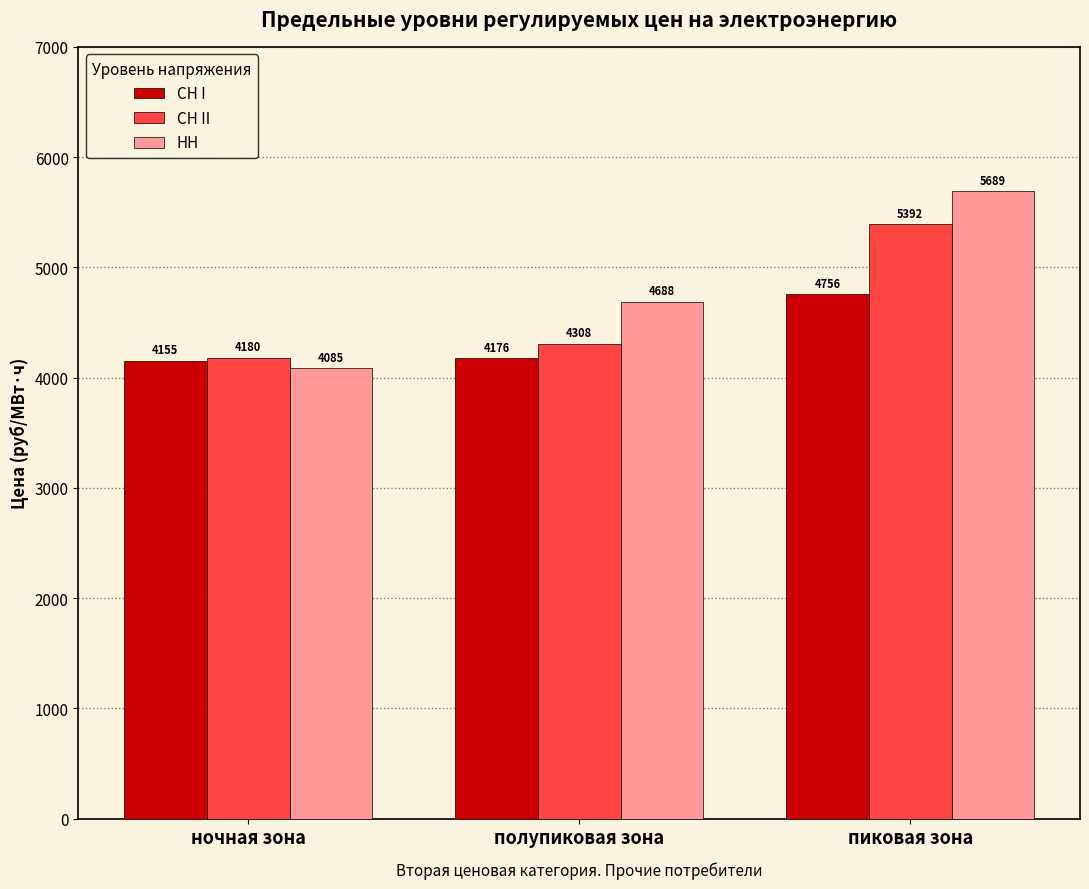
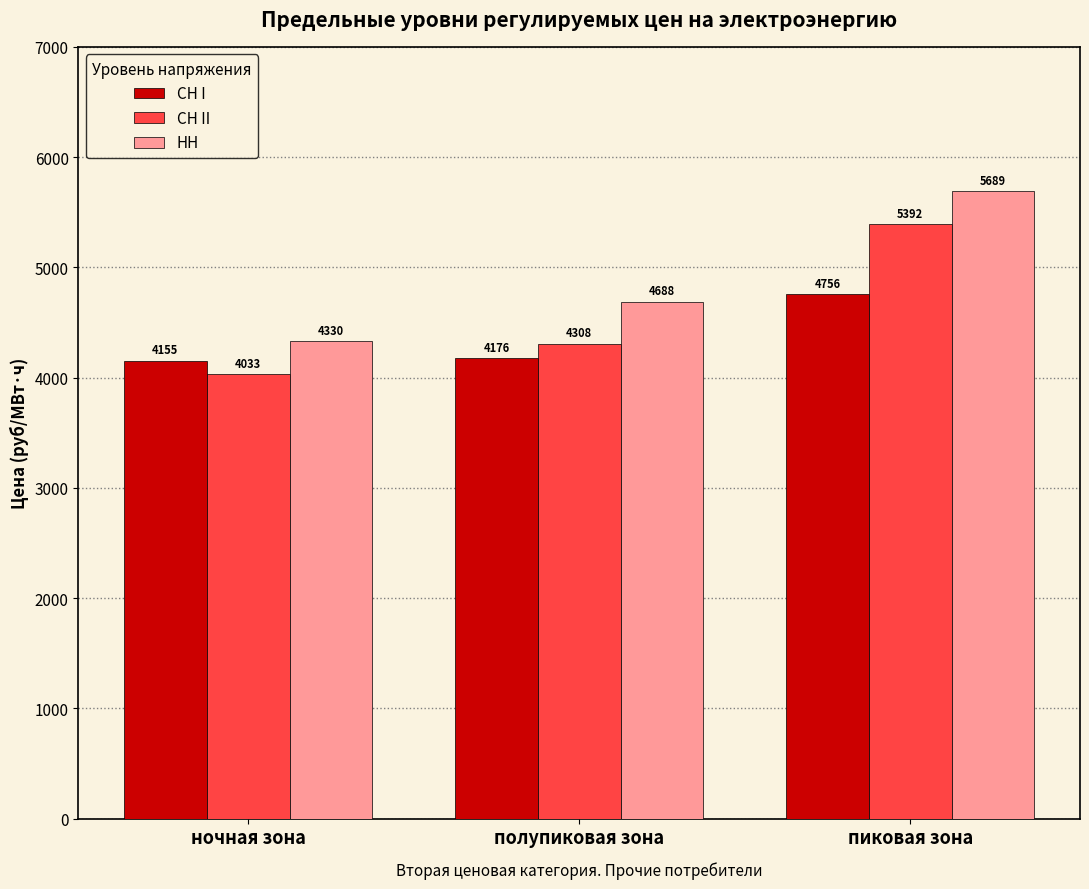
  {
    "СН I": {
      "ночная зона": 4155,
      "полупиковая зона": 4176,
      "пиковая зона": 4756
    },
    "СН II": {
-     "ночная зона": 4180,
+     "ночная зона": 4033,
      "полупиковая зона": 4308,
      "пиковая зона": 5392
    },
    "НН": {
-     "ночная зона": 4085,
+     "ночная зона": 4330,
      "полупиковая зона": 4688,
      "пиковая зона": 5689
    }
  }
